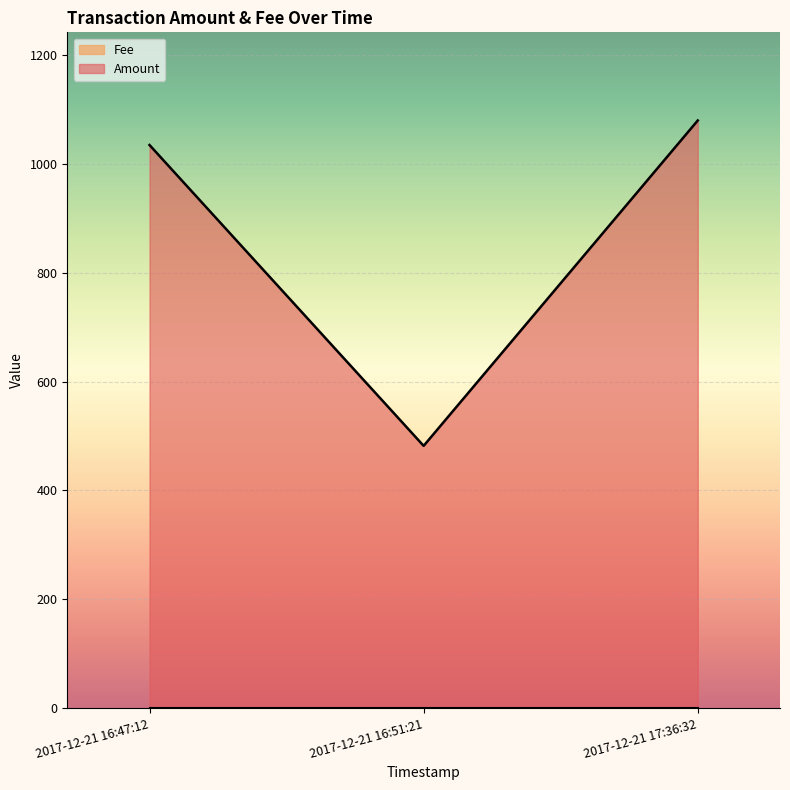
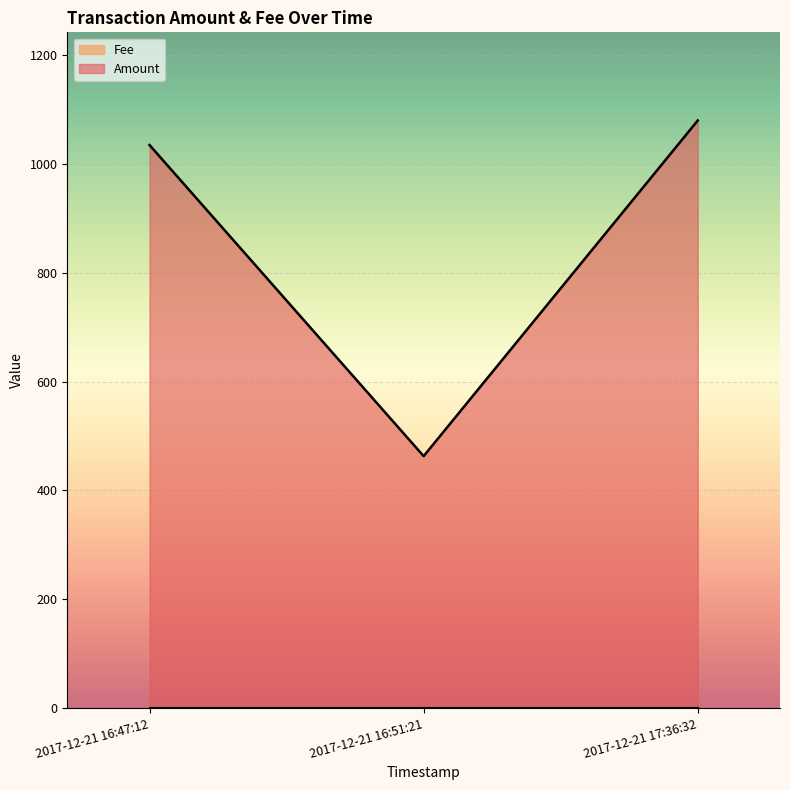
  {
    "Fee": {
      "2017-12-21 16:47:12": 0,
      "2017-12-21 16:51:21": 0,
      "2017-12-21 17:36:32": 0
    },
    "Amount": {
      "2017-12-21 16:47:12": 1030,
-     "2017-12-21 16:51:21": 480,
+     "2017-12-21 16:51:21": 460,
      "2017-12-21 17:36:32": 1080
    }
  }
